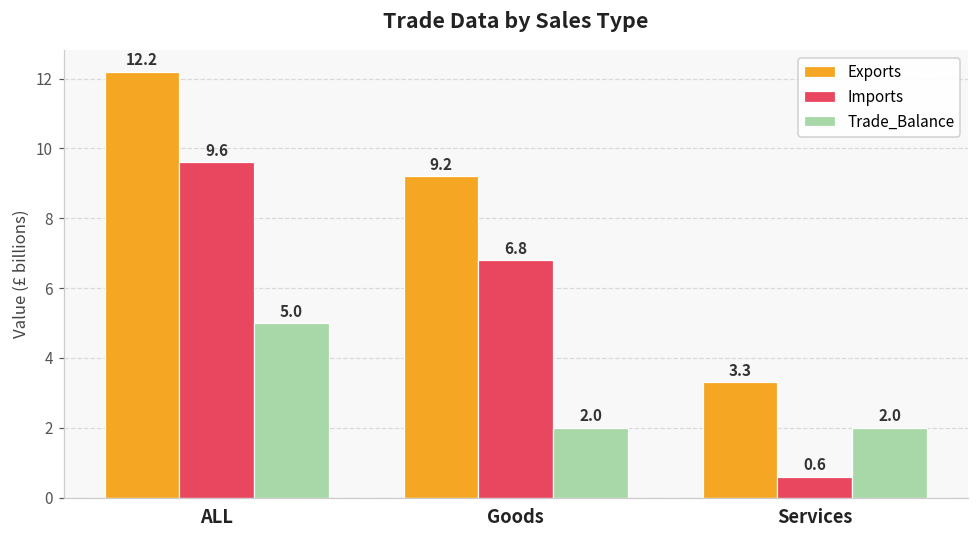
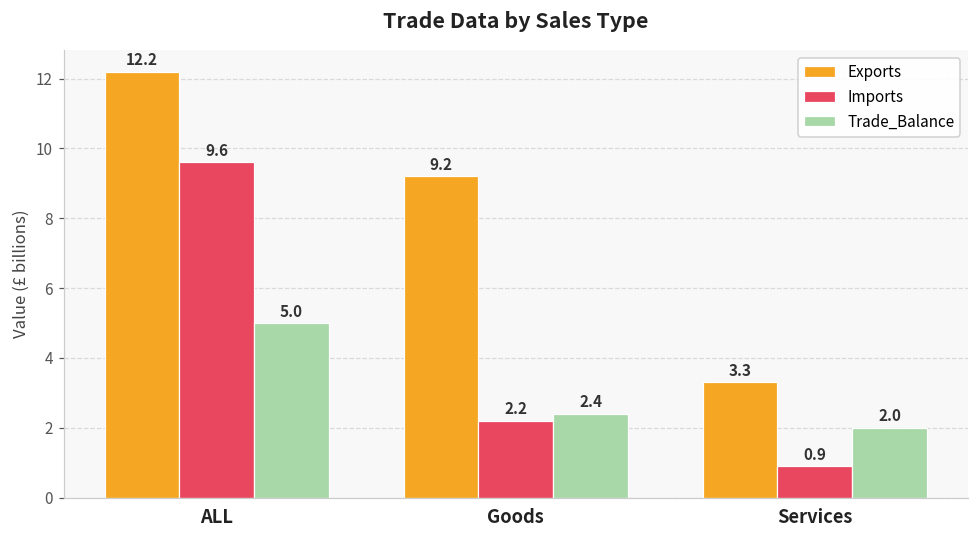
  {
    "Exports": {
      "ALL": 12.2,
      "Goods": 9.2,
      "Services": 3.3
    },
    "Imports": {
      "ALL": 9.6,
-     "Goods": 6.8,
-     "Services": 0.6
+     "Goods": 2.2,
+     "Services": 0.9
    },
    "Trade_Balance": {
      "ALL": 5.0,
-     "Goods": 2.0,
+     "Goods": 2.4,
      "Services": 2.0
    }
  }
